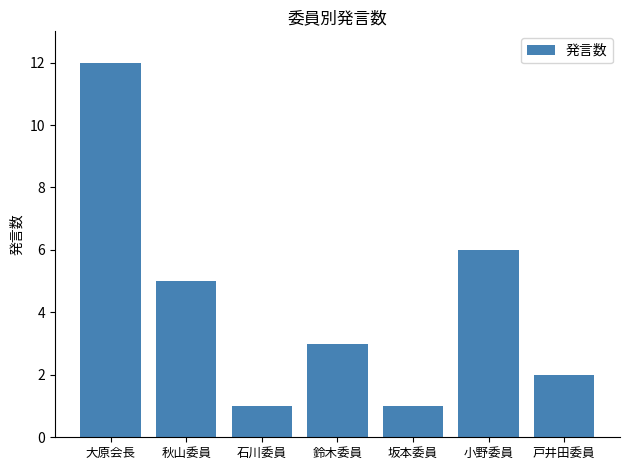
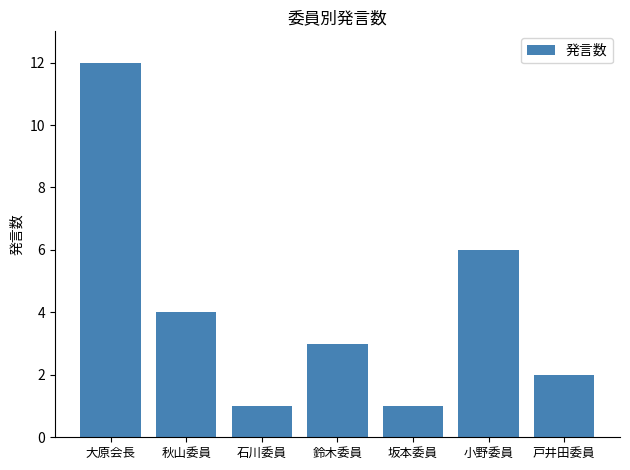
  {
    "大原会長": 12,
-   "秋山委員": 5,
+   "秋山委員": 4,
    "石川委員": 1,
    "鈴木委員": 3,
    "坂本委員": 1,
    "小野委員": 6,
    "戸井田委員": 2
  }
